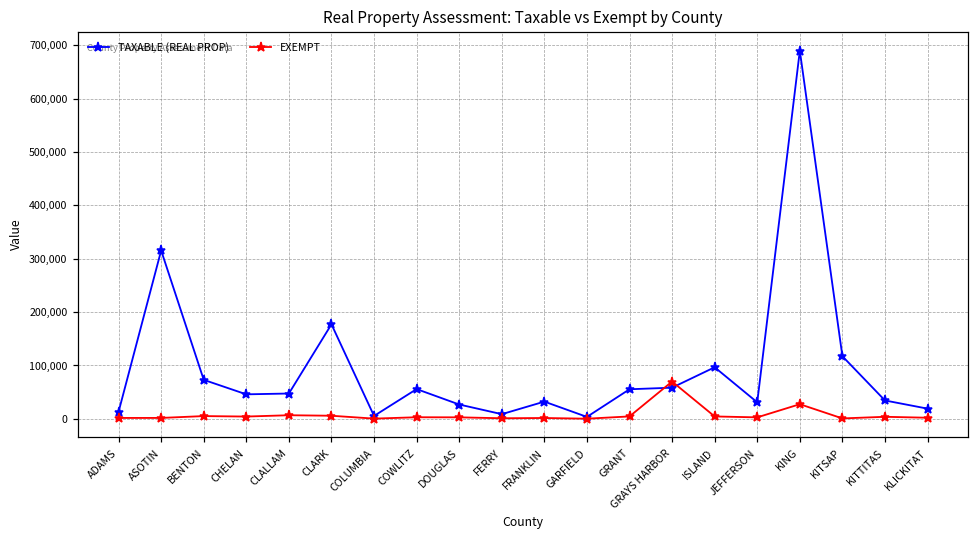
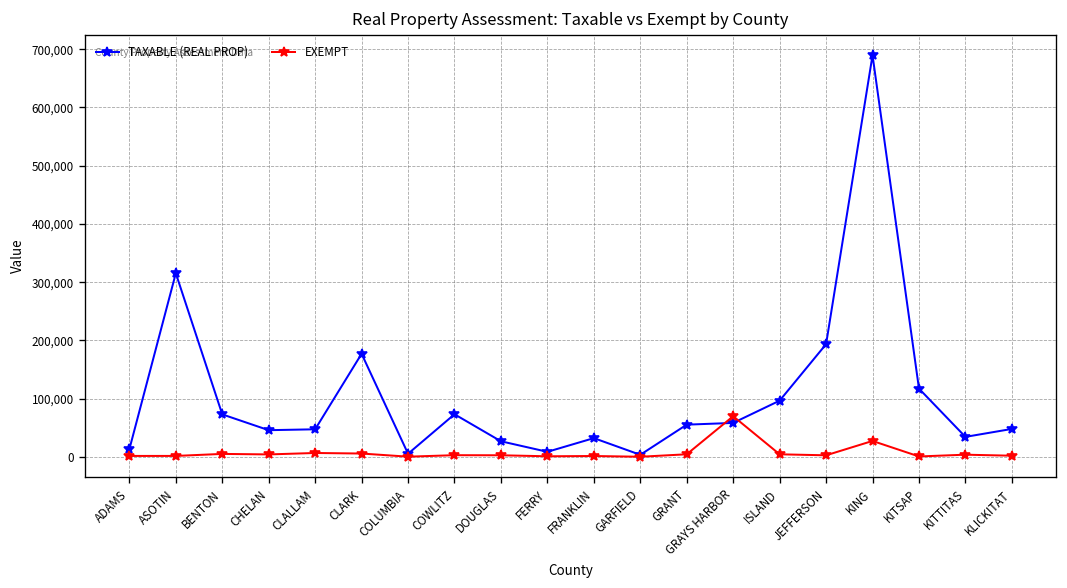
  {
    "TAXABLE (REAL PROP)": {
      "ADAMS": "10,000",
      "ASOTIN": "320,000",
      "BENTON": "70,000",
      "CHELAN": "50,000",
      "CLALLAM": "50,000",
      "CLARK": "180,000",
-     "COWLITZ": "60,000",
+     "COWLITZ": "70,000",
      "DOUGLAS": "30,000",
      "FERRY": "10,000",
      "FRANKLIN": "30,000",
      "GRANT": "60,000",
      "GRAYS HARBOR": "60,000",
      "ISLAND": "100,000",
-     "JEFFERSON": "30,000",
+     "JEFFERSON": "190,000",
      "KING": "690,000",
      "KITSAP": "120,000",
      "KITTITAS": "30,000",
-     "KLICKITAT": "20,000"
+     "KLICKITAT": "50,000"
    },
    "EXEMPT": {
      "ADAMS": "0",
      "ASOTIN": "0",
      "BENTON": "10,000",
      "CHELAN": "0",
      "CLALLAM": "10,000",
      "CLARK": "10,000",
      "COWLITZ": "0",
      "DOUGLAS": "0",
      "FERRY": "0",
      "FRANKLIN": "0",
      "GRANT": "0",
      "GRAYS HARBOR": "70,000",
      "ISLAND": "0",
      "JEFFERSON": "0",
      "KING": "30,000",
      "KITSAP": "0",
      "KITTITAS": "0",
      "KLICKITAT": "0"
    }
  }
